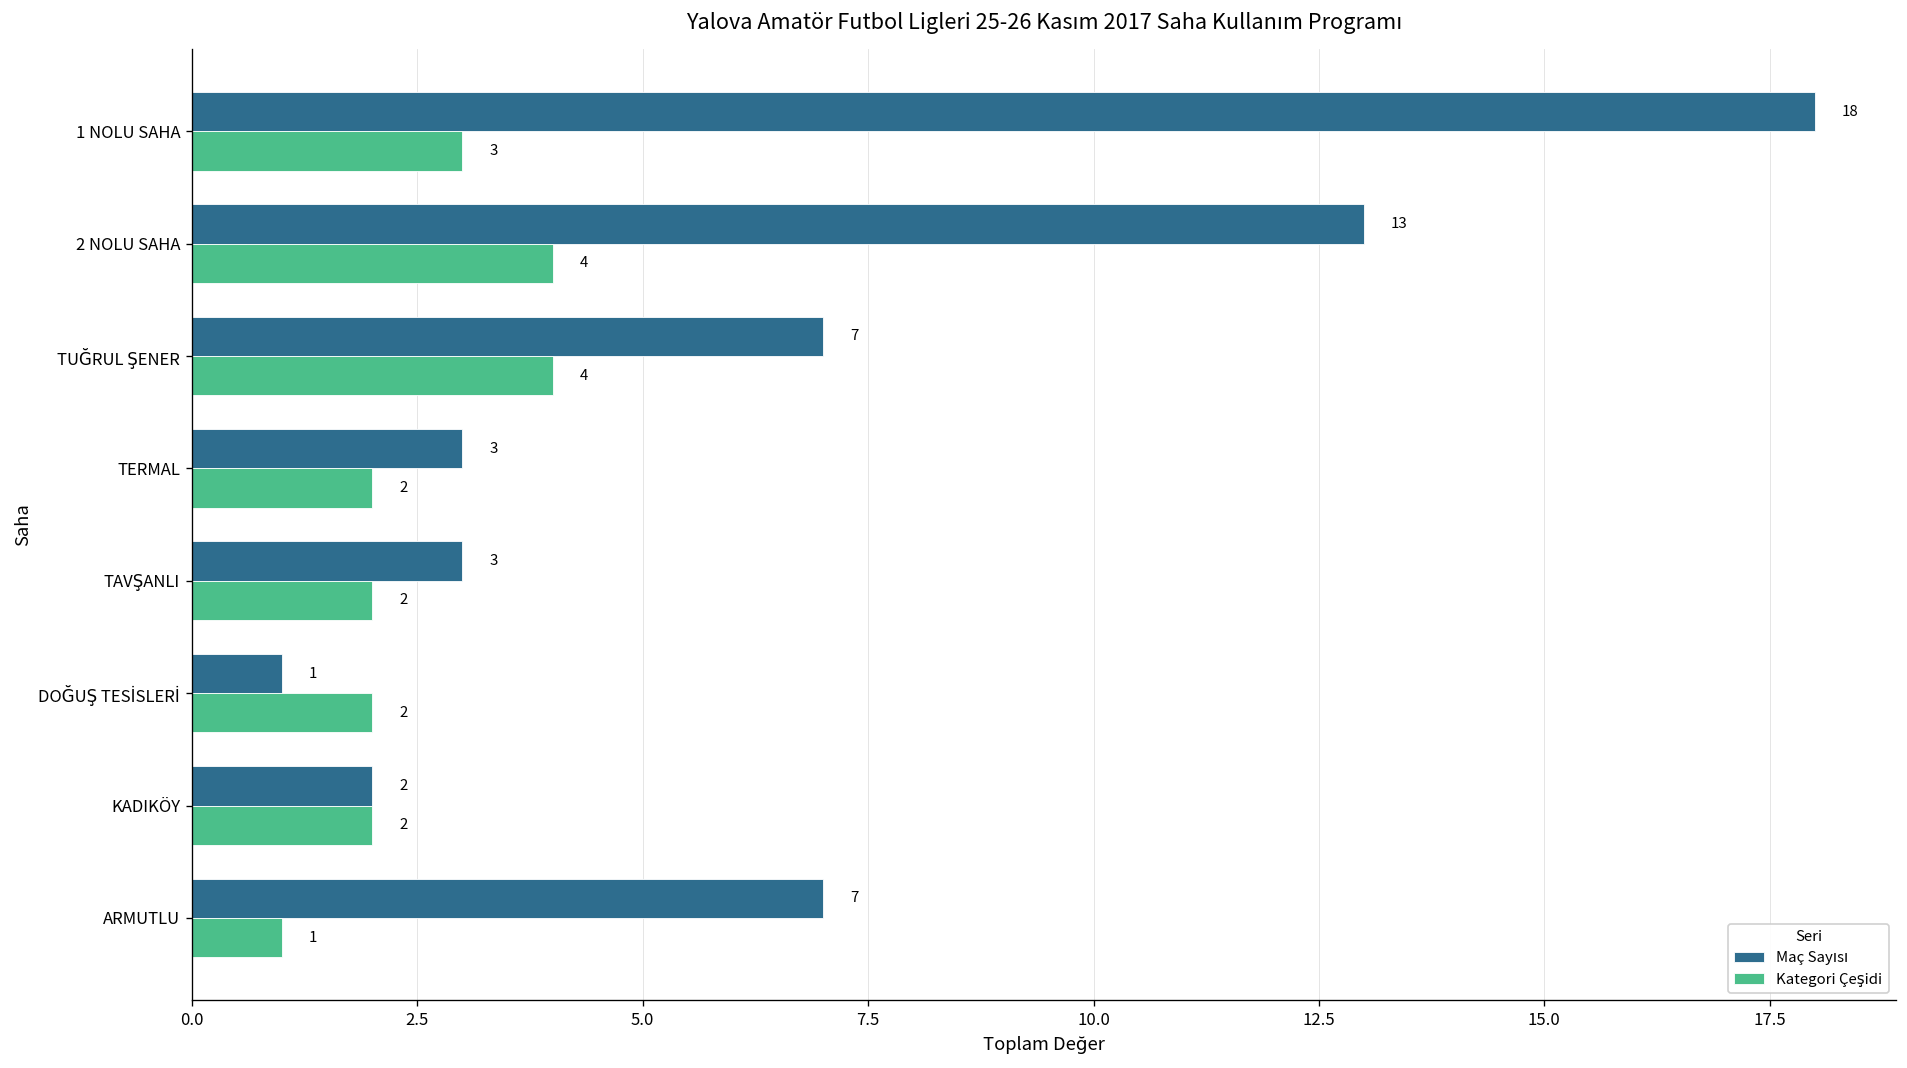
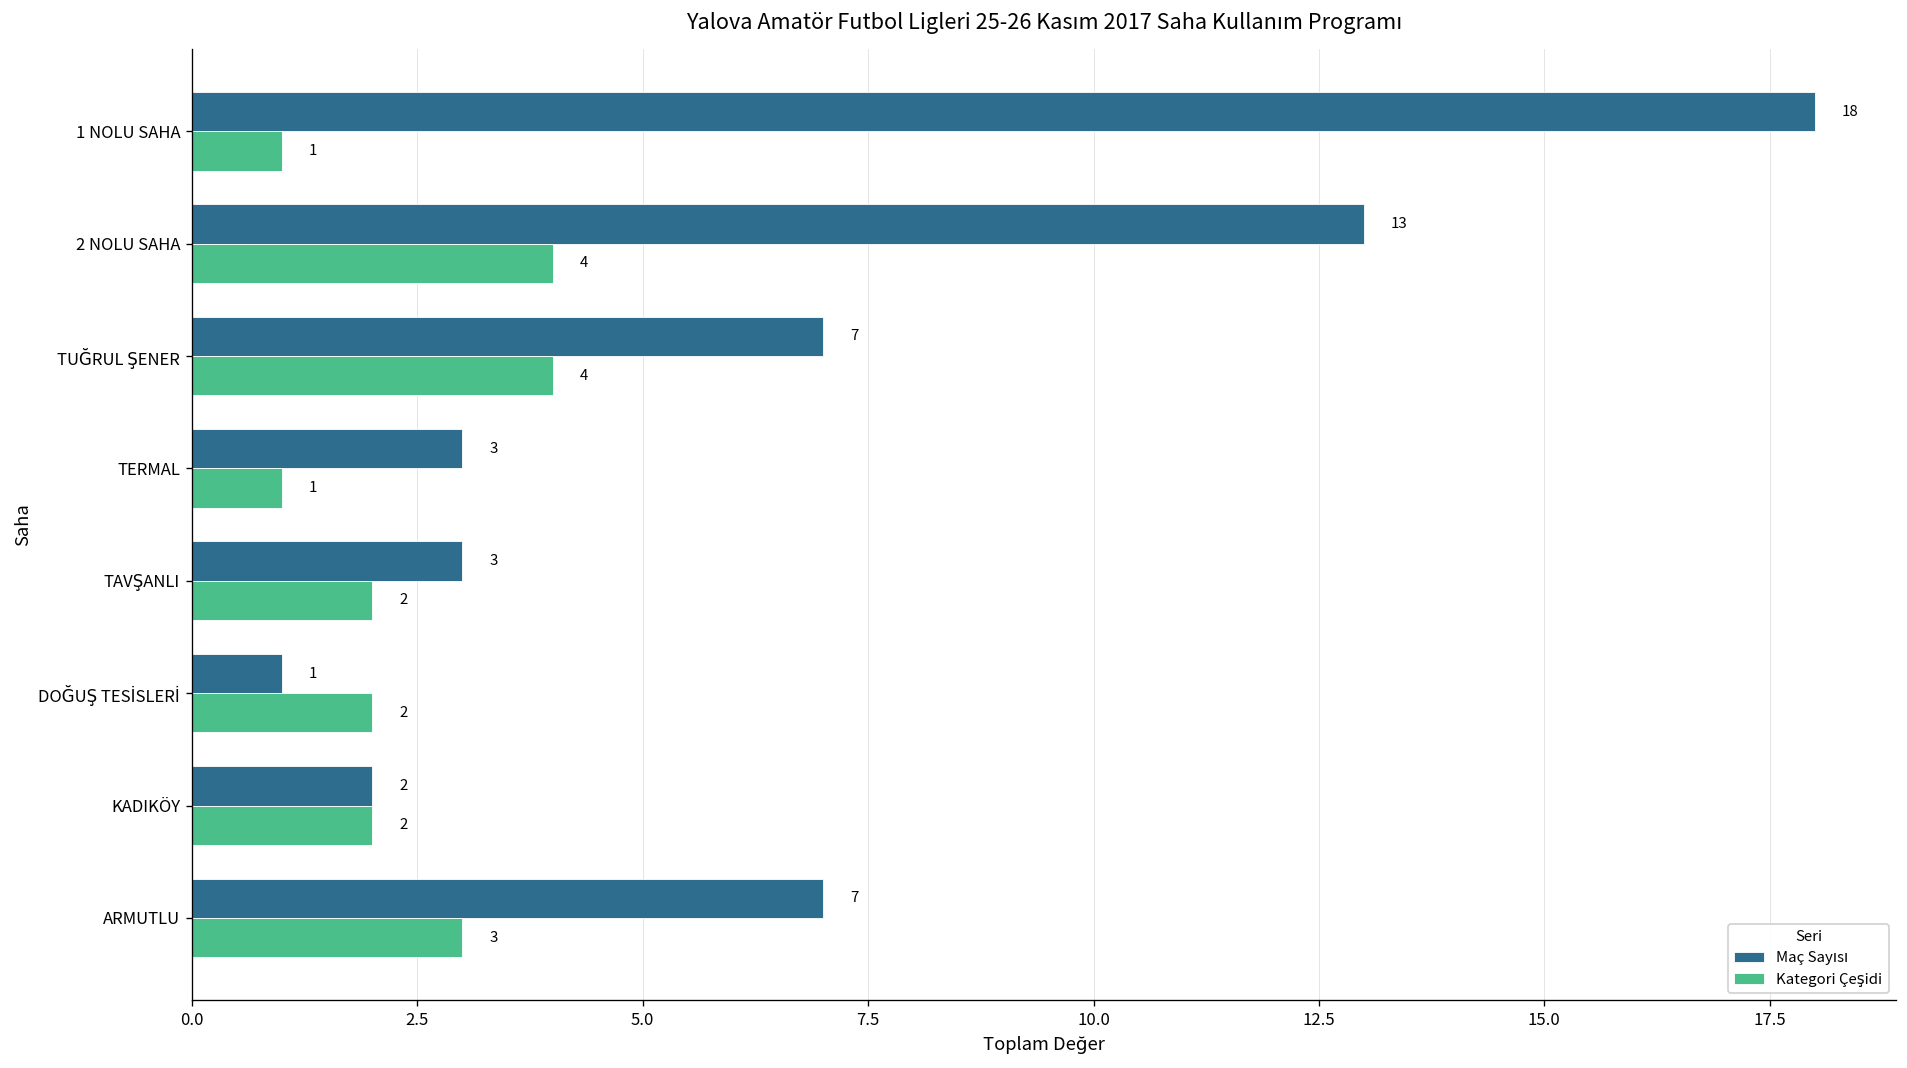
  {
    "Maç Sayısı": {
      "1 NOLU SAHA": 18,
      "2 NOLU SAHA": 13,
      "TUĞRUL ŞENER": 7,
      "TERMAL": 3,
      "TAVŞANLI": 3,
      "DOĞUŞ TESİSLERİ": 1,
      "KADIKÖY": 2,
      "ARMUTLU": 7
    },
    "Kategori Çeşidi": {
-     "1 NOLU SAHA": 3,
+     "1 NOLU SAHA": 1,
      "2 NOLU SAHA": 4,
      "TUĞRUL ŞENER": 4,
-     "TERMAL": 2,
+     "TERMAL": 1,
      "TAVŞANLI": 2,
      "DOĞUŞ TESİSLERİ": 2,
      "KADIKÖY": 2,
-     "ARMUTLU": 1
+     "ARMUTLU": 3
    }
  }
